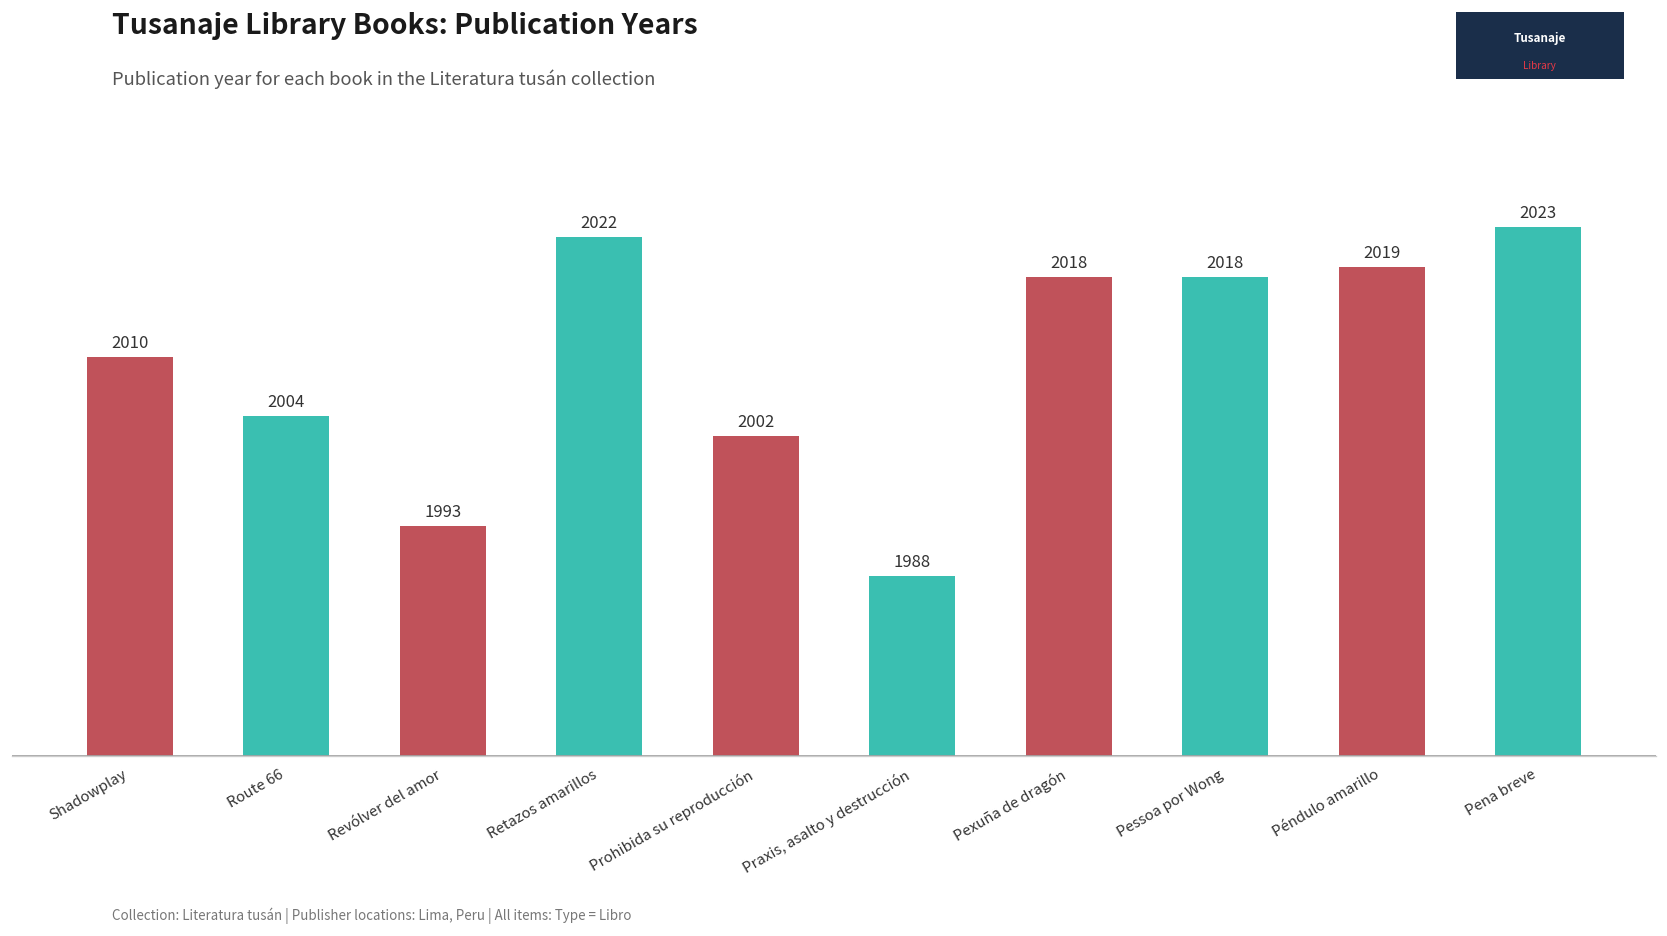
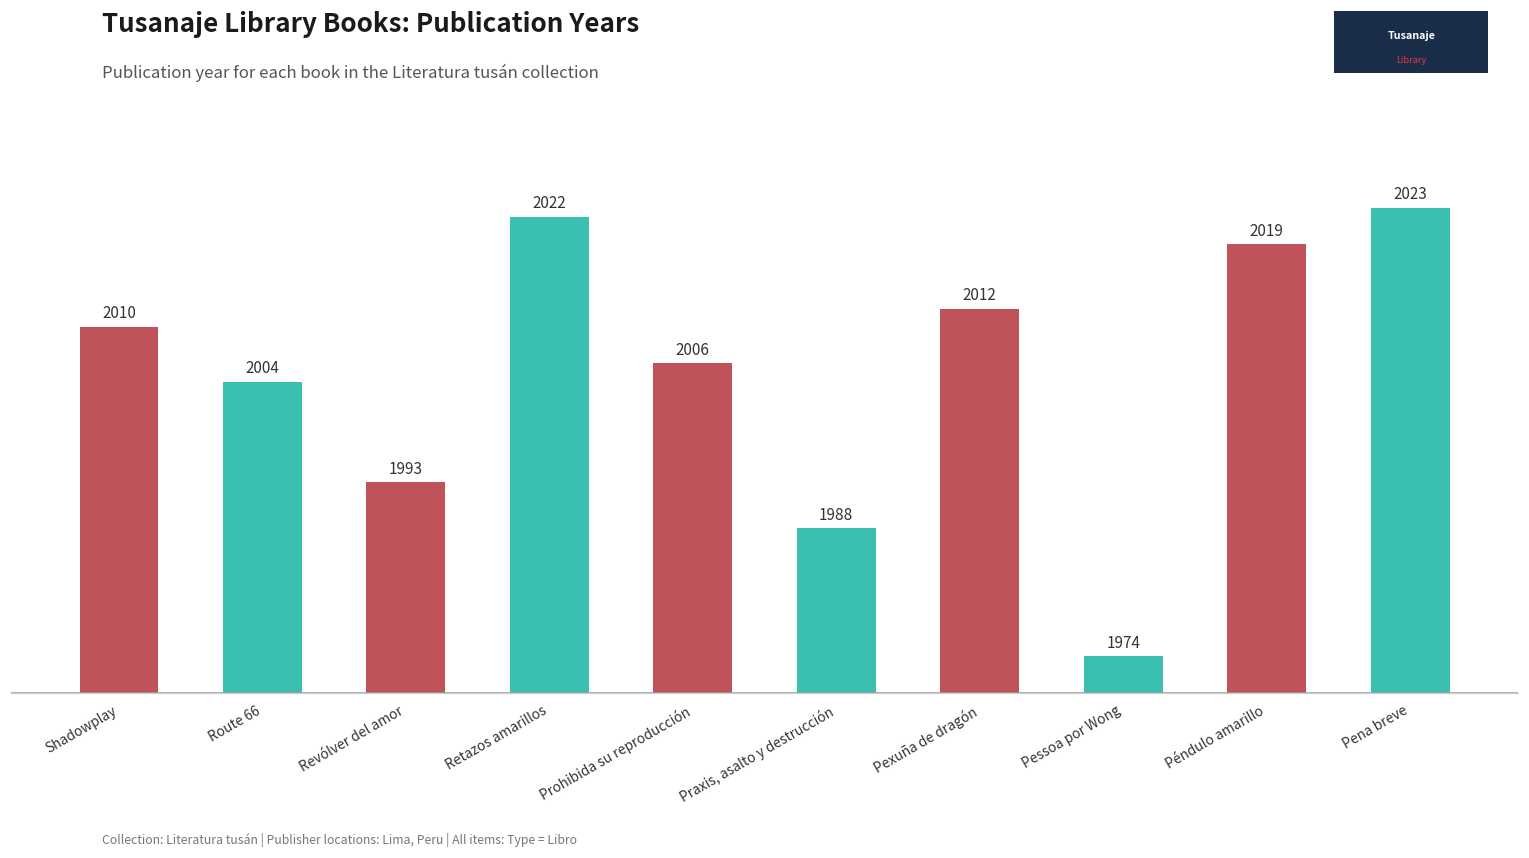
  {
    "Shadowplay": 2010,
    "Route 66": 2004,
    "Revólver del amor": 1993,
    "Retazos amarillos": 2022,
-   "Prohibida su reproducción": 2002,
+   "Prohibida su reproducción": 2006,
    "Praxis, asalto y destrucción": 1988,
-   "Pexuña de dragón": 2018,
-   "Pessoa por Wong": 2018,
+   "Pexuña de dragón": 2012,
+   "Pessoa por Wong": 1974,
    "Péndulo amarillo": 2019,
    "Pena breve": 2023
  }
